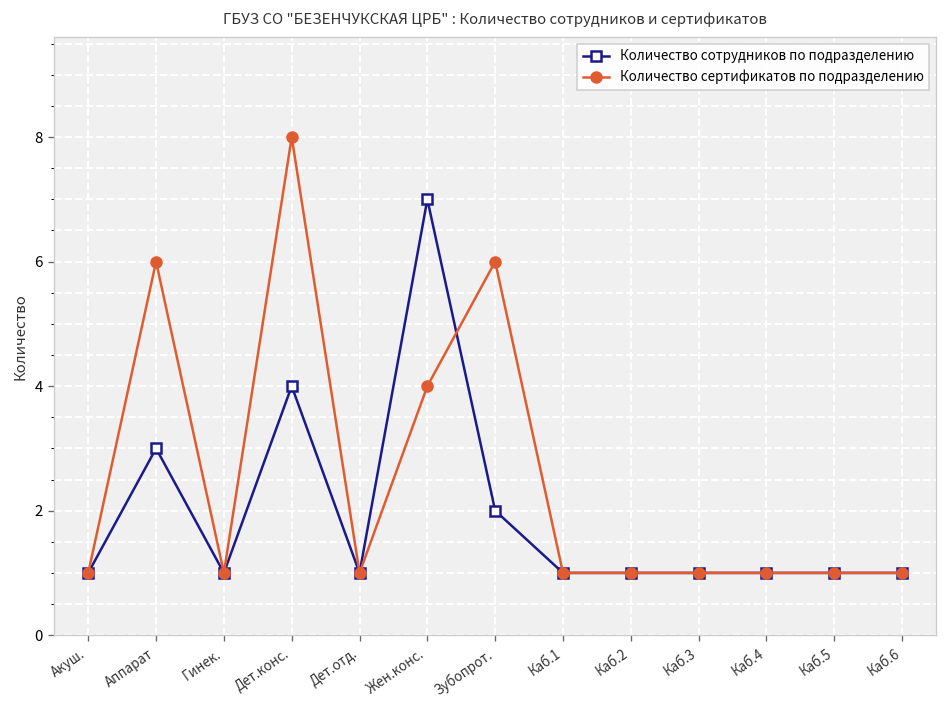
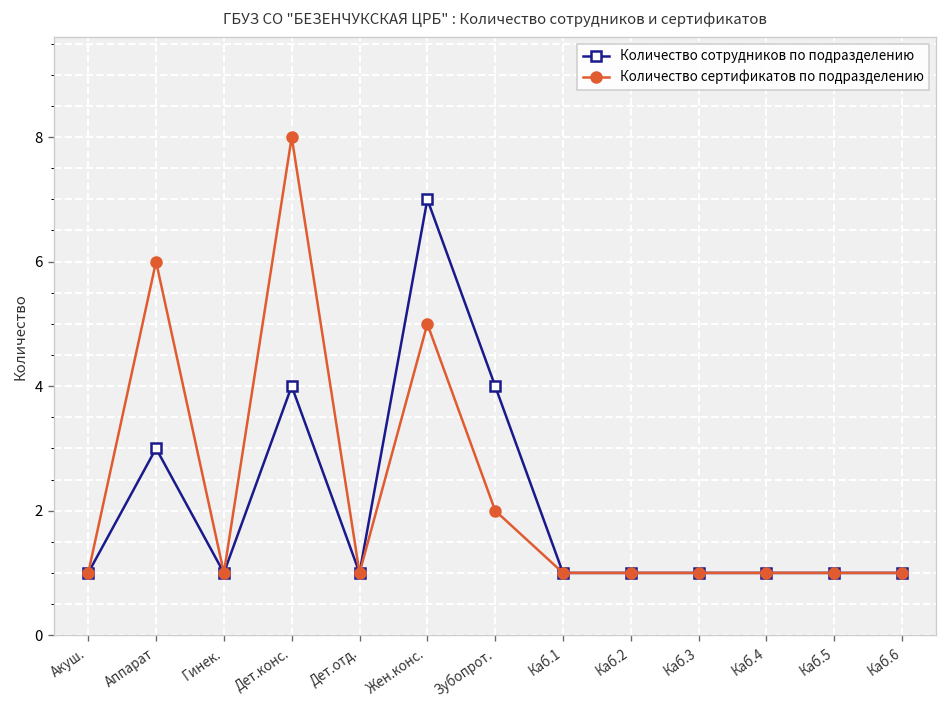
  {
    "Количество сотрудников по подразделению": {
      "Аппарат": 3,
      "Дет.конс.": 4,
      "Жен.конс.": 7,
-     "Зубопрот.": 2
+     "Зубопрот.": 4
    },
    "Количество сертификатов по подразделению": {
      "Аппарат": 6,
      "Дет.конс.": 8,
-     "Жен.конс.": 4,
-     "Зубопрот.": 6
+     "Жен.конс.": 5,
+     "Зубопрот.": 2
    }
  }
